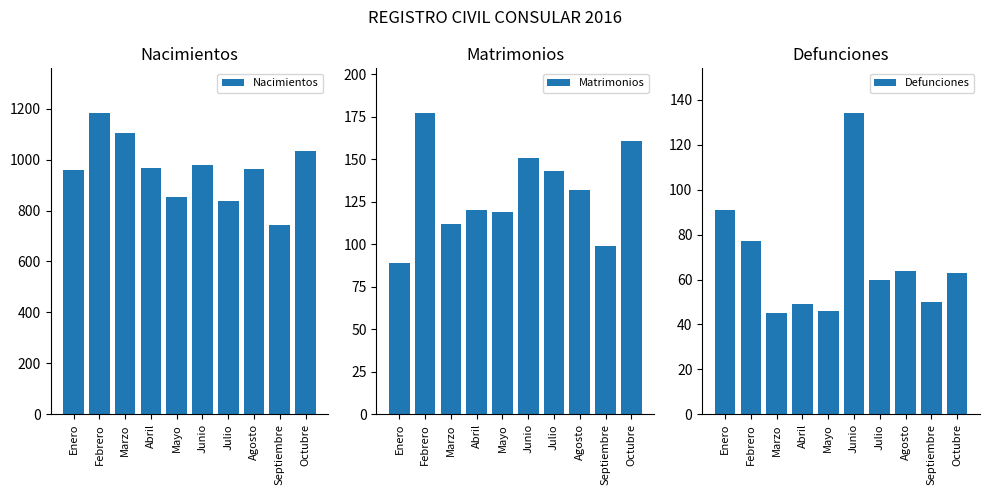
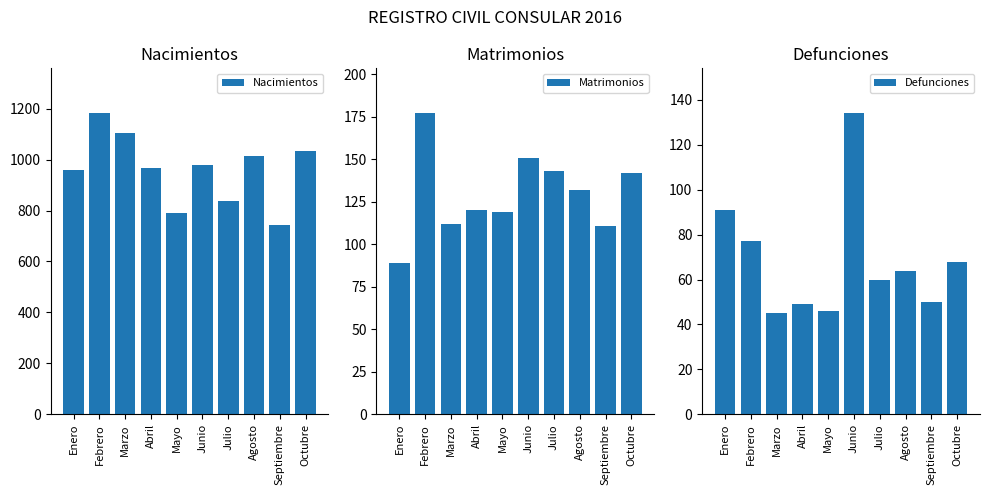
  {
    "Nacimientos": {
      "Enero": 960,
      "Febrero": 1180,
      "Marzo": 1100,
      "Abril": 970,
-     "Mayo": 850,
+     "Mayo": 790,
      "Junio": 980,
      "Julio": 840,
-     "Agosto": 960,
+     "Agosto": 1020,
      "Septiembre": 740,
      "Octubre": 1030
    },
    "Matrimonios": {
      "Enero": 89,
      "Febrero": 177,
      "Marzo": 112,
      "Abril": 120,
      "Mayo": 119,
      "Junio": 151,
      "Julio": 143,
      "Agosto": 132,
-     "Septiembre": 99,
-     "Octubre": 161
+     "Septiembre": 111,
+     "Octubre": 142
    },
    "Defunciones": {
      "Enero": 91,
      "Febrero": 77,
      "Marzo": 45,
      "Abril": 49,
      "Mayo": 46,
      "Junio": 134,
      "Julio": 60,
      "Agosto": 64,
      "Septiembre": 50,
-     "Octubre": 63
+     "Octubre": 68
    }
  }
